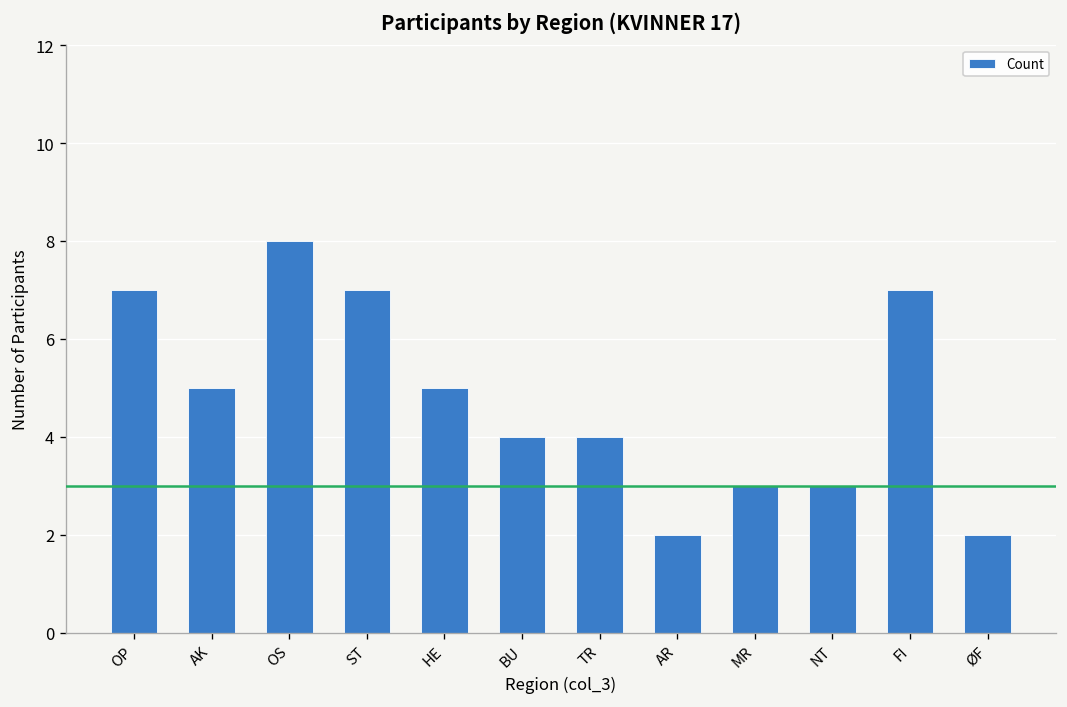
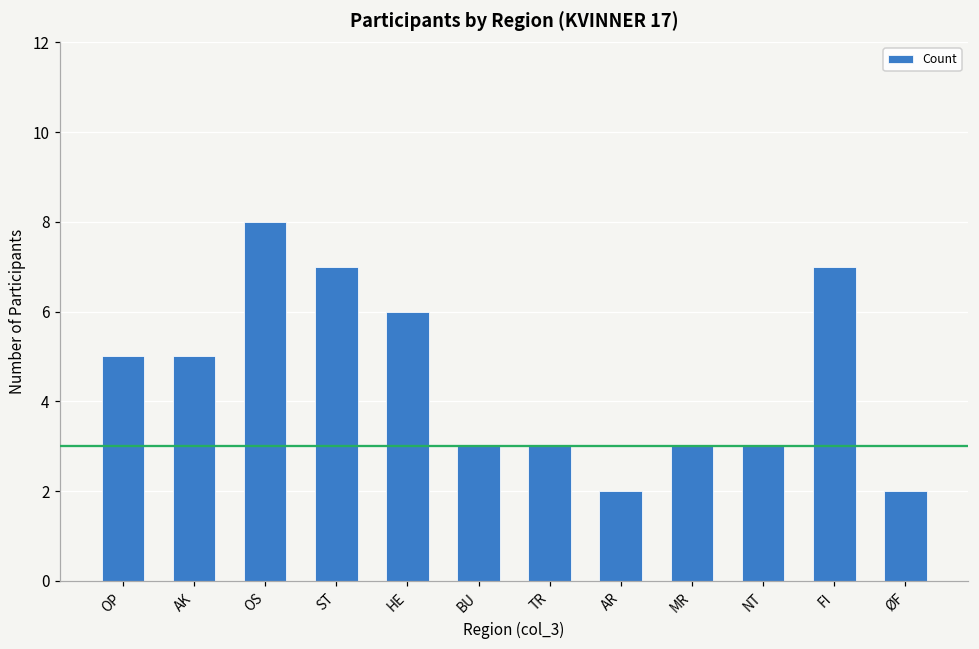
  {
-   "OP": 7,
+   "OP": 5,
    "AK": 5,
    "OS": 8,
    "ST": 7,
-   "HE": 5,
-   "BU": 4,
-   "TR": 4,
+   "HE": 6,
+   "BU": 3,
+   "TR": 3,
    "AR": 2,
    "MR": 3,
    "NT": 3,
    "FI": 7,
    "ØF": 2
  }
